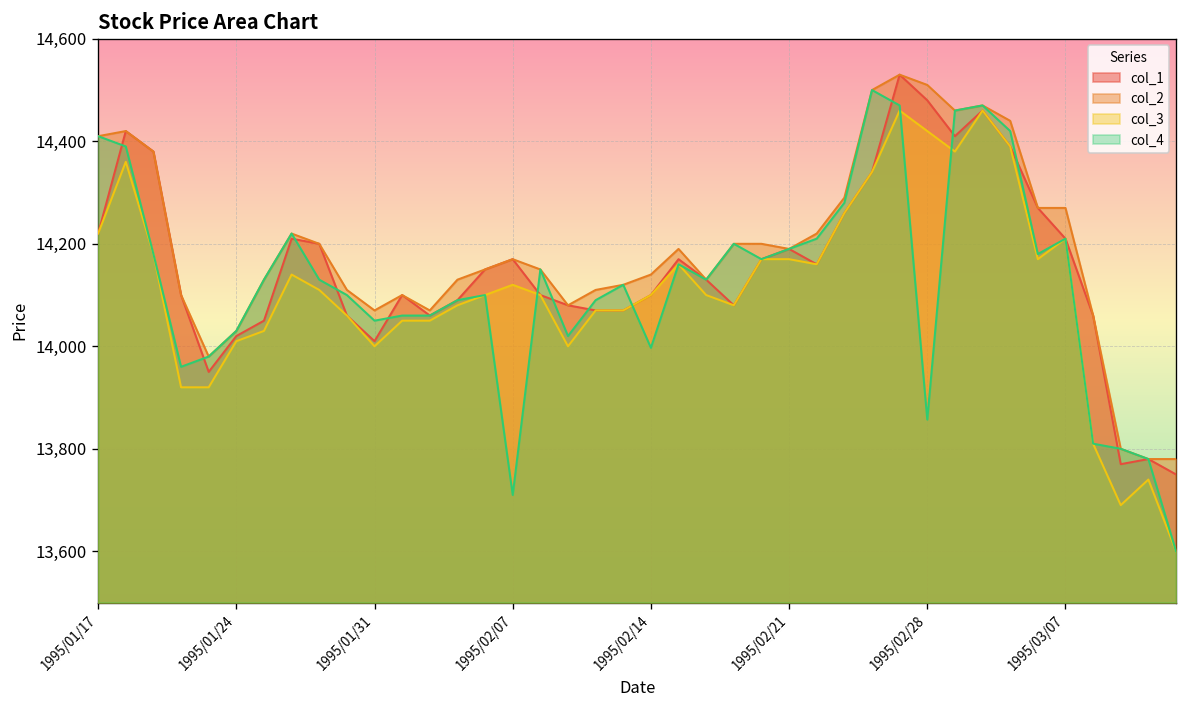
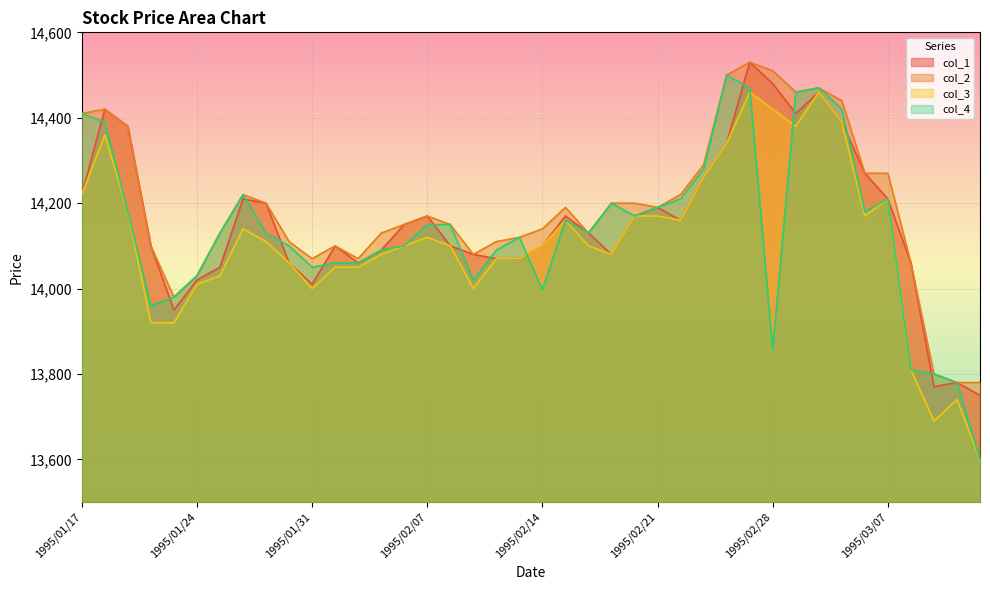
  {
    "col_4": {
      "1995/01/31": "14,050",
-     "1995/02/07": "13,710",
+     "1995/02/07": "14,150",
      "1995/02/14": "14,000",
      "1995/02/28": "13,860"
    }
  }
